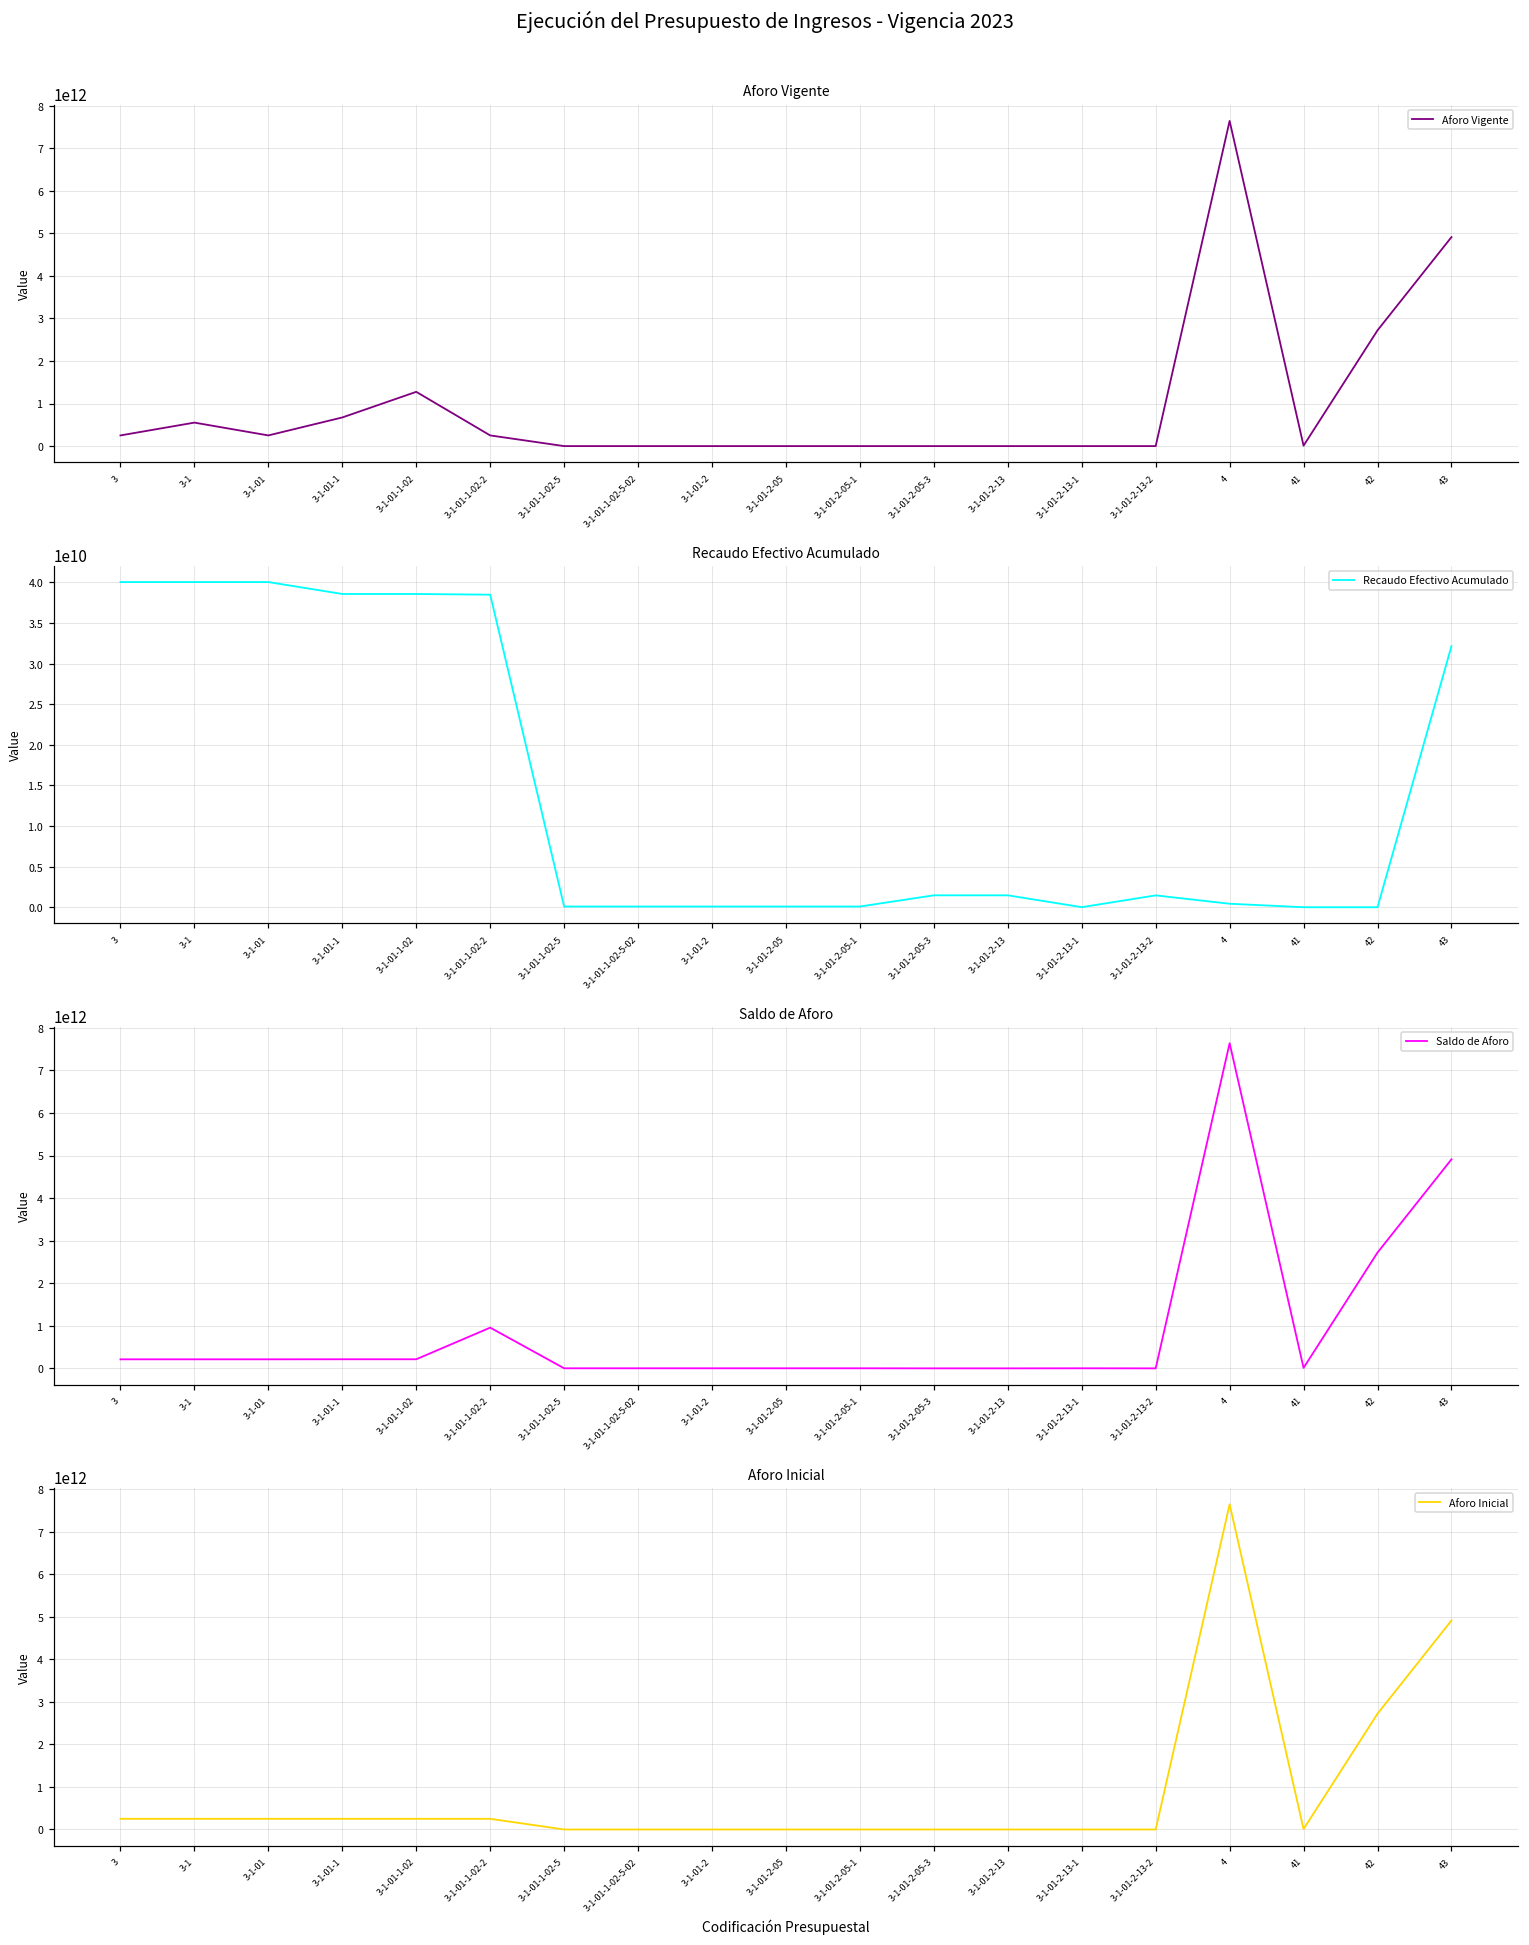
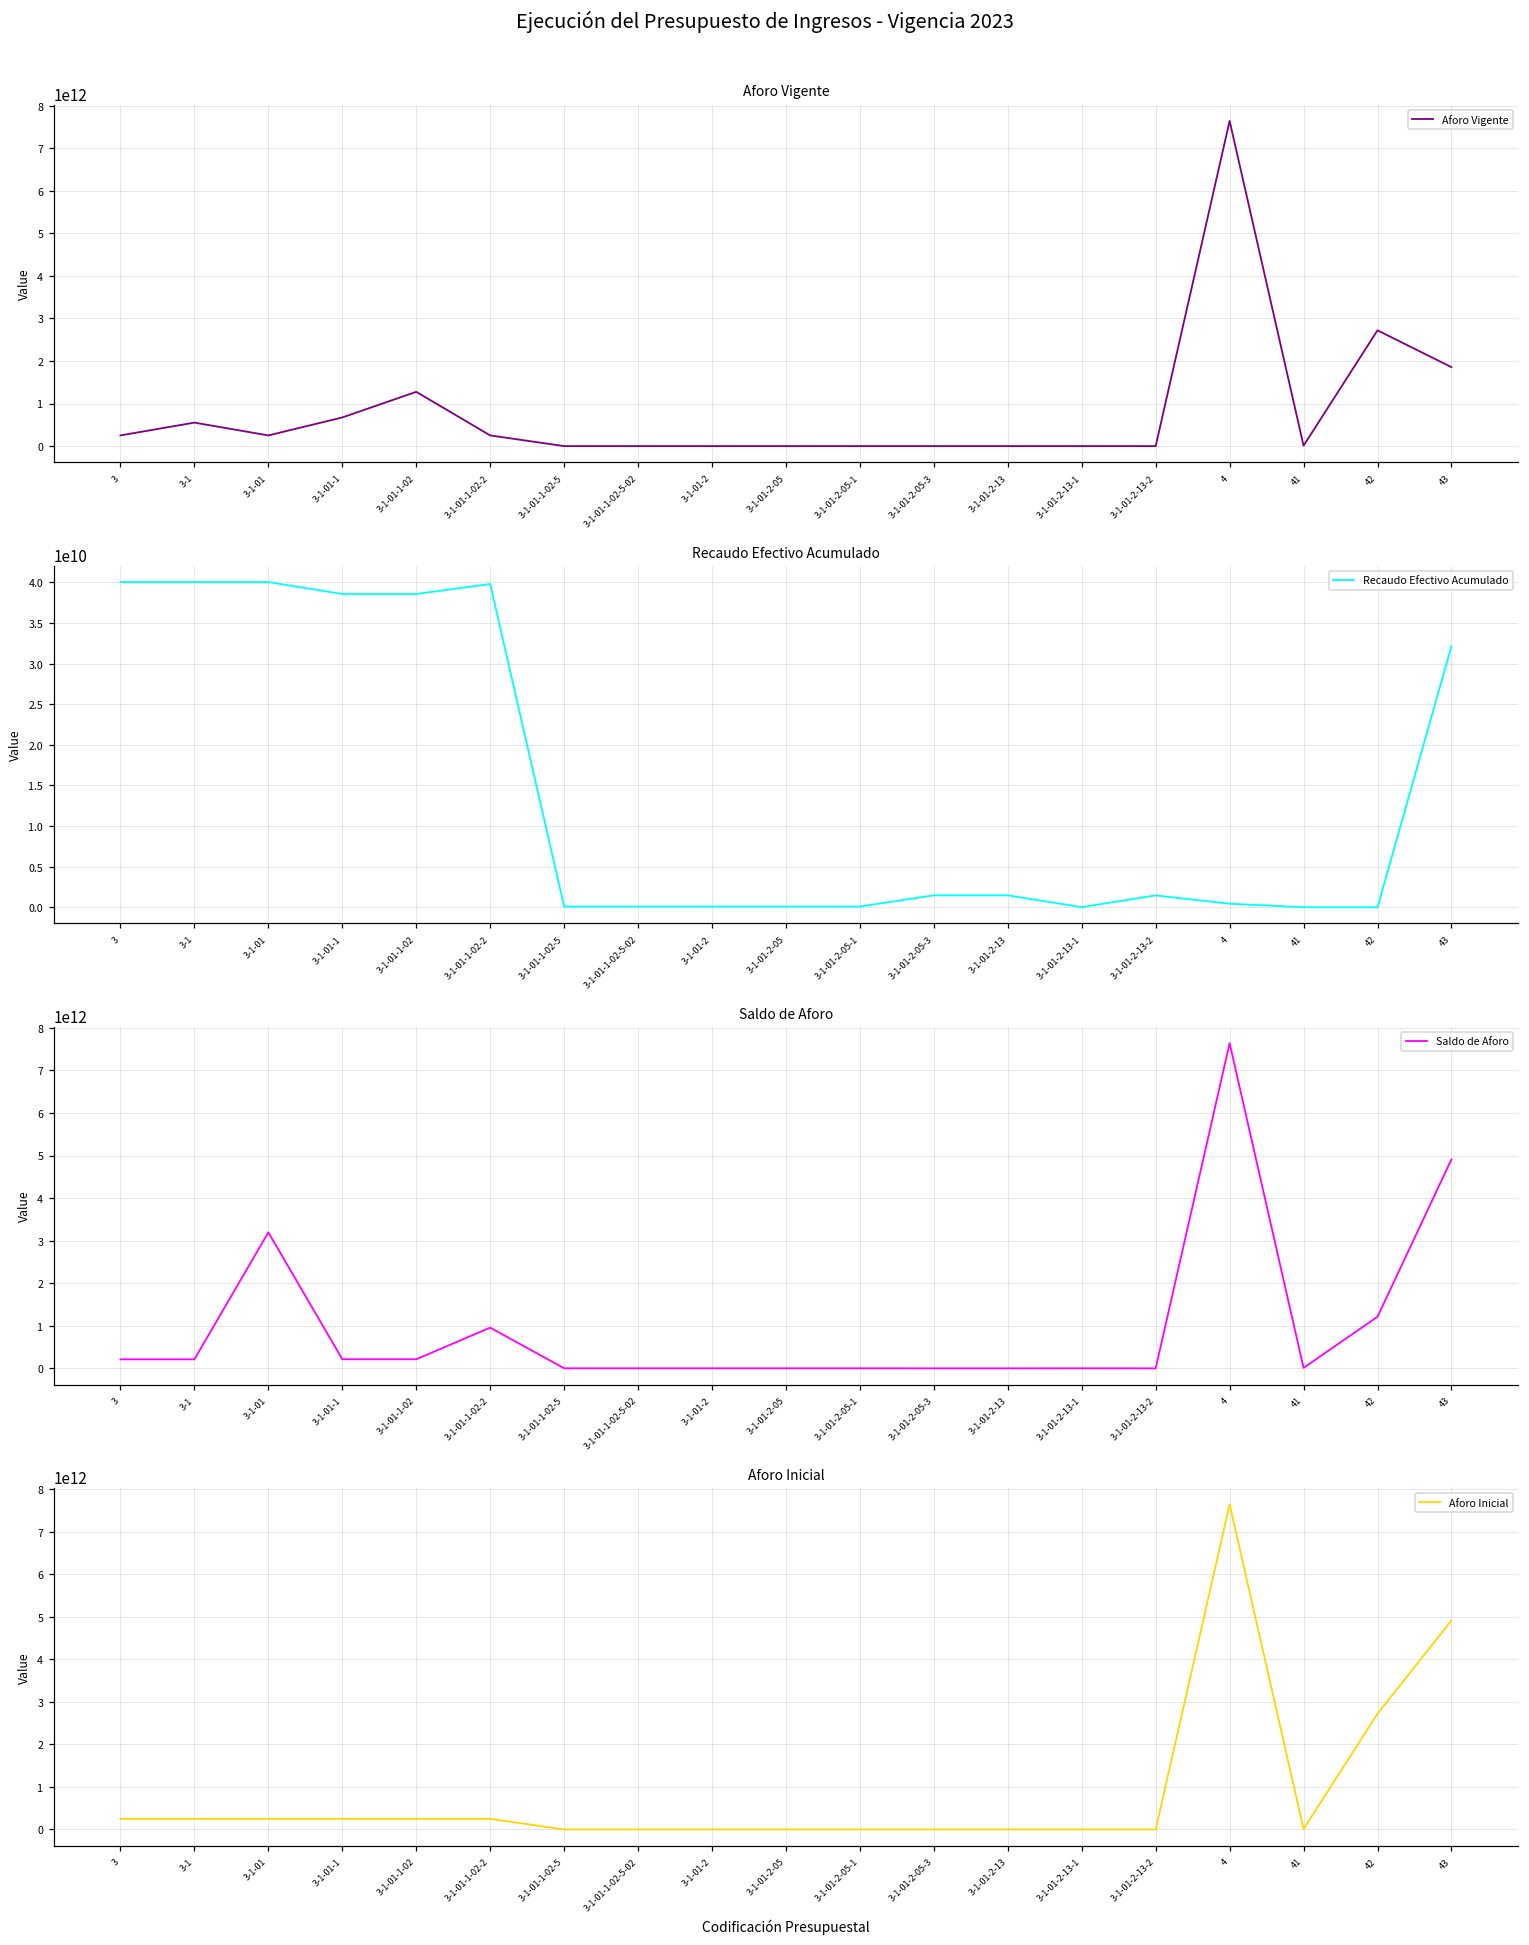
  {
    "Aforo Vigente": {
      "3": 300000000000,
      "3-1": 600000000000,
      "3-1-01": 300000000000,
      "3-1-01-1": 700000000000,
      "3-1-01-1-02": 1300000000000,
      "3-1-01-1-02-2": 300000000000,
      "3-1-01-1-02-5": 0,
      "3-1-01-1-02-5-02": 0,
      "3-1-01-2": 0,
      "3-1-01-2-05": 0,
      "3-1-01-2-05-1": 0,
      "3-1-01-2-05-3": 0,
      "3-1-01-2-13": 0,
      "3-1-01-2-13-1": 0,
      "3-1-01-2-13-2": 0,
      "4": 7600000000000,
      "41": 0,
      "42": 2700000000000,
-     "43": 4900000000000
+     "43": 1900000000000
    },
    "Recaudo Efectivo Acumulado": {
      "3": 40000000000,
      "3-1": 40000000000,
      "3-1-01": 40000000000,
      "3-1-01-1": 39000000000,
      "3-1-01-1-02": 39000000000,
-     "3-1-01-1-02-2": 38000000000,
+     "3-1-01-1-02-2": 40000000000,
      "3-1-01-1-02-5": 0,
      "3-1-01-1-02-5-02": 0,
      "3-1-01-2": 0,
      "3-1-01-2-05": 0,
      "3-1-01-2-05-1": 0,
      "3-1-01-2-05-3": 1000000000,
      "3-1-01-2-13": 1000000000,
      "3-1-01-2-13-1": 0,
      "3-1-01-2-13-2": 1000000000,
      "4": 0,
      "41": 0,
      "42": 0,
      "43": 32000000000
    },
    "Saldo de Aforo": {
      "3": 200000000000,
      "3-1": 200000000000,
-     "3-1-01": 200000000000,
+     "3-1-01": 3200000000000,
      "3-1-01-1": 200000000000,
      "3-1-01-1-02": 200000000000,
      "3-1-01-1-02-2": 1000000000000,
      "3-1-01-1-02-5": 0,
      "3-1-01-1-02-5-02": 0,
      "3-1-01-2": 0,
      "3-1-01-2-05": 0,
      "3-1-01-2-05-1": 0,
      "3-1-01-2-05-3": 0,
      "3-1-01-2-13": 0,
      "3-1-01-2-13-1": 0,
      "3-1-01-2-13-2": 0,
      "4": 7600000000000,
      "41": 0,
-     "42": 2700000000000,
+     "42": 1200000000000,
      "43": 4900000000000
    },
    "Aforo Inicial": {
      "3": 300000000000,
      "3-1": 300000000000,
      "3-1-01": 300000000000,
      "3-1-01-1": 300000000000,
      "3-1-01-1-02": 300000000000,
      "3-1-01-1-02-2": 300000000000,
      "3-1-01-1-02-5": 0,
      "3-1-01-1-02-5-02": 0,
      "3-1-01-2": 0,
      "3-1-01-2-05": 0,
      "3-1-01-2-05-1": 0,
      "3-1-01-2-05-3": 0,
      "3-1-01-2-13": 0,
      "3-1-01-2-13-1": 0,
      "3-1-01-2-13-2": 0,
      "4": 7600000000000,
      "41": 0,
      "42": 2700000000000,
      "43": 4900000000000
    }
  }
